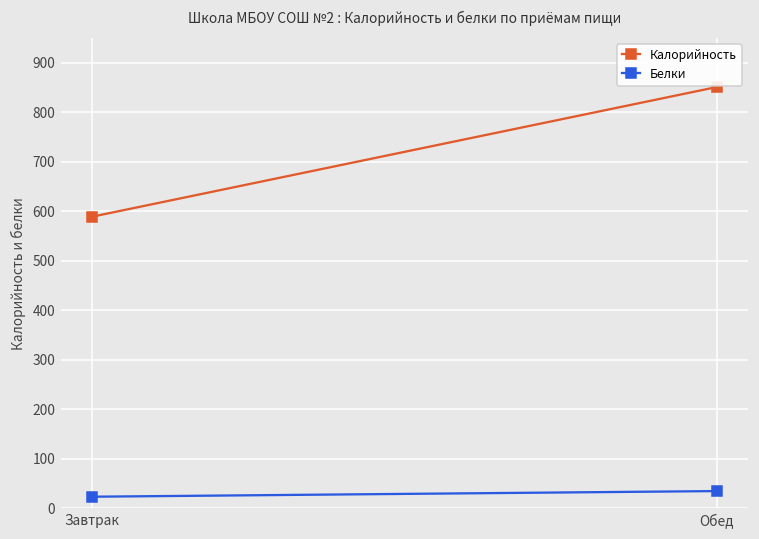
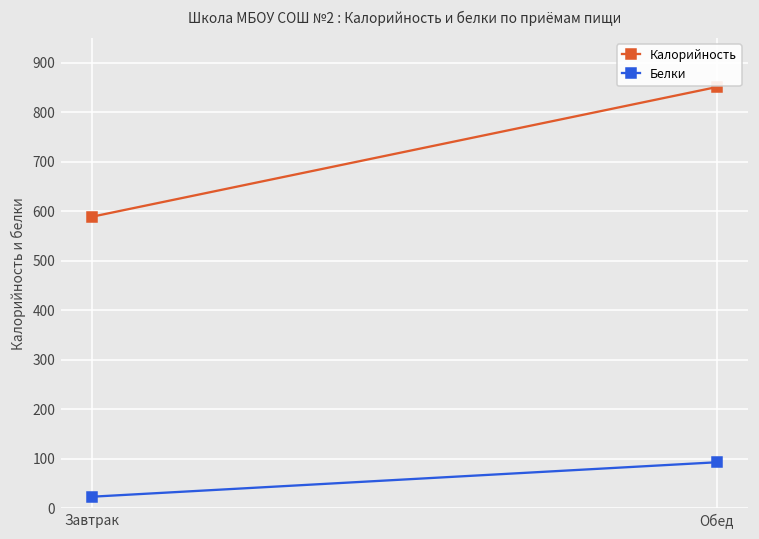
  {
    "Калорийность": {
      "Завтрак": 590,
      "Обед": 850
    },
    "Белки": {
      "Завтрак": 20,
-     "Обед": 30
+     "Обед": 90
    }
  }
